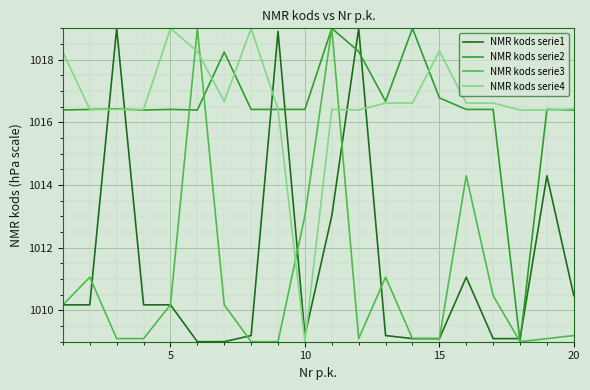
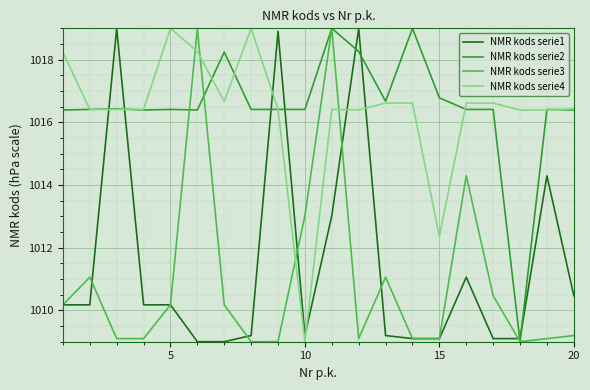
  {
    "NMR kods serie4": {
      "5": 1019.0,
      "10": 1009.0,
-     "15": 1018.3
+     "15": 1012.4
    }
  }
